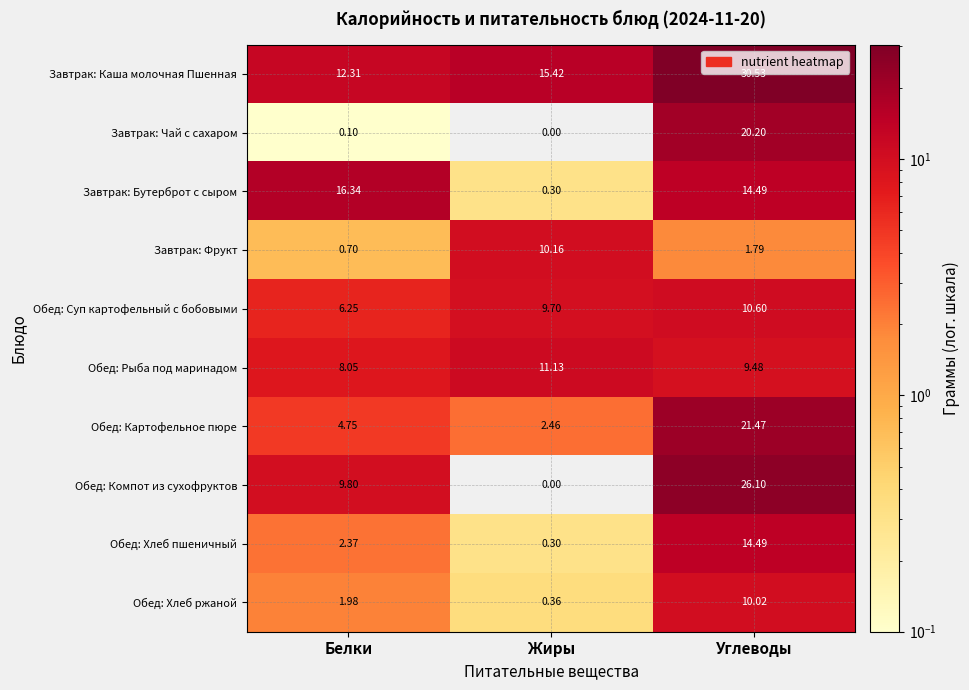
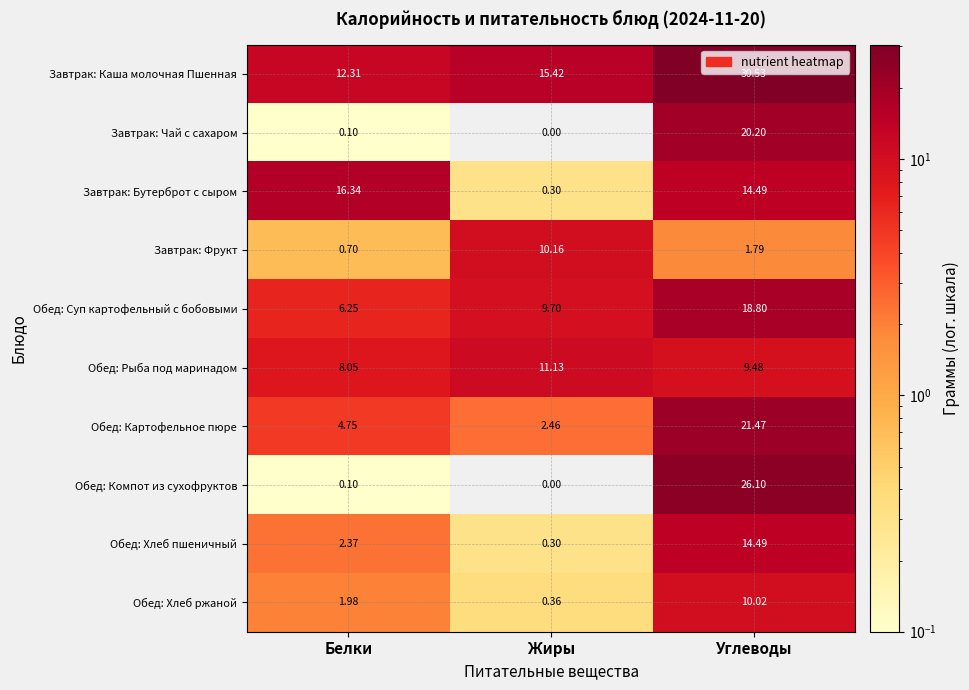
  {
    "Завтрак: Каша молочная Пшенная": {
      "Белки": 12.31,
      "Жиры": 15.42
    },
    "Завтрак: Чай с сахаром": {
      "Белки": 0.10,
      "Жиры": 0.00,
      "Углеводы": 20.20
    },
    "Завтрак: Бутерброт с сыром": {
      "Белки": 16.34,
      "Жиры": 0.30,
      "Углеводы": 14.49
    },
    "Завтрак: Фрукт": {
      "Белки": 0.70,
      "Жиры": 10.16,
      "Углеводы": 1.79
    },
    "Обед: Суп картофельный с бобовыми": {
      "Белки": 6.25,
      "Жиры": 9.70,
-     "Углеводы": 10.60
+     "Углеводы": 18.80
    },
    "Обед: Рыба под маринадом": {
      "Белки": 8.05,
      "Жиры": 11.13,
      "Углеводы": 9.48
    },
    "Обед: Картофельное пюре": {
      "Белки": 4.75,
      "Жиры": 2.46,
      "Углеводы": 21.47
    },
    "Обед: Компот из сухофруктов": {
-     "Белки": 9.80,
+     "Белки": 0.10,
      "Жиры": 0.00,
      "Углеводы": 26.10
    },
    "Обед: Хлеб пшеничный": {
      "Белки": 2.37,
      "Жиры": 0.30,
      "Углеводы": 14.49
    },
    "Обед: Хлеб ржаной": {
      "Белки": 1.98,
      "Жиры": 0.36,
      "Углеводы": 10.02
    }
  }
